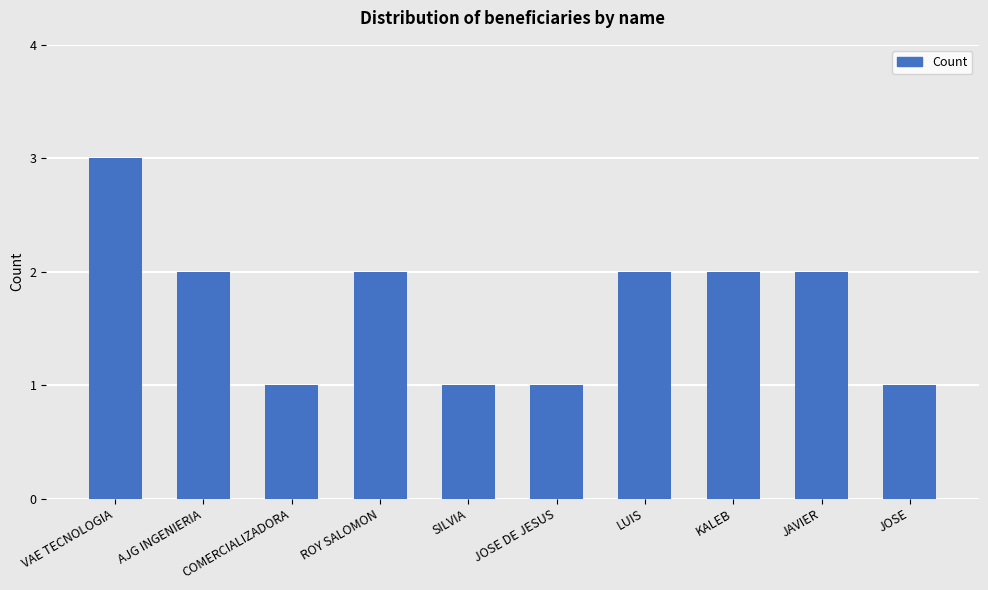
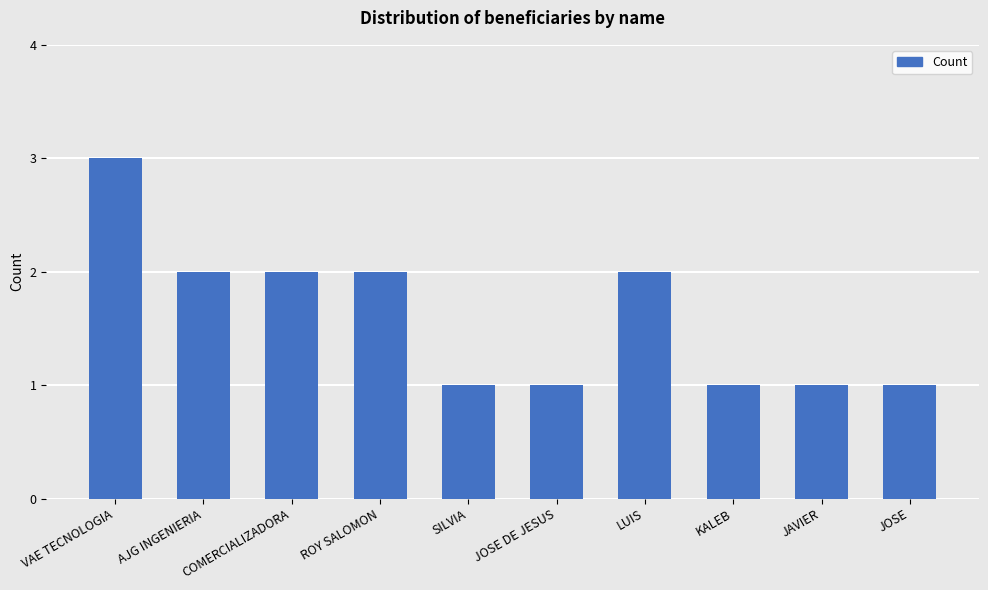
  {
    "VAE TECNOLOGIA": 3,
    "AJG INGENIERIA": 2,
-   "COMERCIALIZADORA": 1,
+   "COMERCIALIZADORA": 2,
    "ROY SALOMON": 2,
    "SILVIA": 1,
    "JOSE DE JESUS": 1,
    "LUIS": 2,
-   "KALEB": 2,
-   "JAVIER": 2,
+   "KALEB": 1,
+   "JAVIER": 1,
    "JOSE": 1
  }
